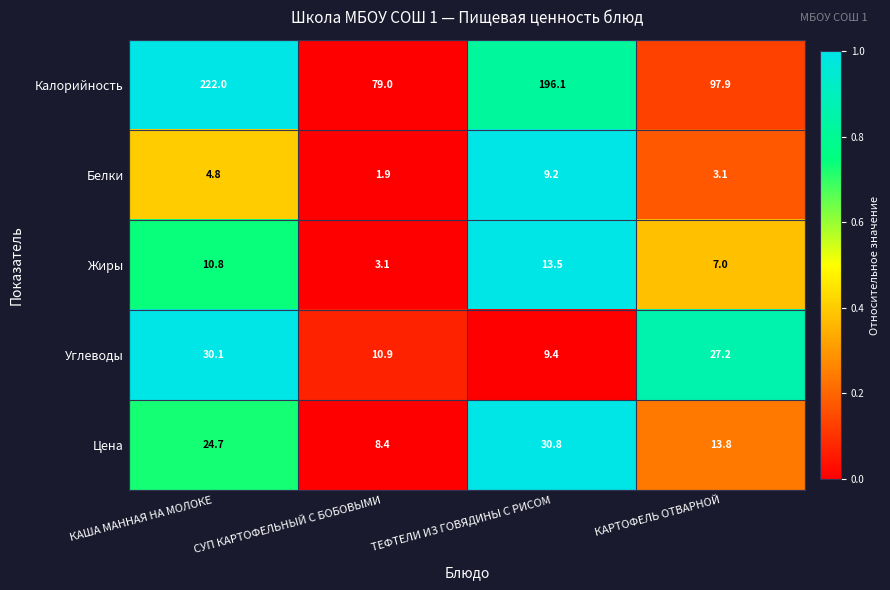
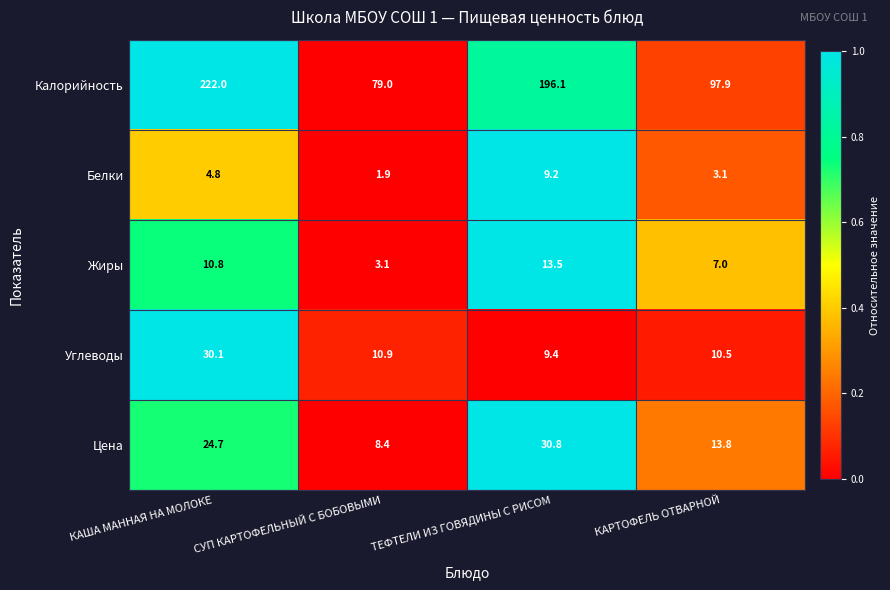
  {
    "Калорийность": {
      "КАША МАННАЯ НА МОЛОКЕ": 222.0,
      "СУП КАРТОФЕЛЬНЫЙ С БОБОВЫМИ": 79.0,
      "ТЕФТЕЛИ ИЗ ГОВЯДИНЫ С РИСОМ": 196.1,
      "КАРТОФЕЛЬ ОТВАРНОЙ": 97.9
    },
    "Белки": {
      "КАША МАННАЯ НА МОЛОКЕ": 4.8,
      "СУП КАРТОФЕЛЬНЫЙ С БОБОВЫМИ": 1.9,
      "ТЕФТЕЛИ ИЗ ГОВЯДИНЫ С РИСОМ": 9.2,
      "КАРТОФЕЛЬ ОТВАРНОЙ": 3.1
    },
    "Жиры": {
      "КАША МАННАЯ НА МОЛОКЕ": 10.8,
      "СУП КАРТОФЕЛЬНЫЙ С БОБОВЫМИ": 3.1,
      "ТЕФТЕЛИ ИЗ ГОВЯДИНЫ С РИСОМ": 13.5,
      "КАРТОФЕЛЬ ОТВАРНОЙ": 7.0
    },
    "Углеводы": {
      "КАША МАННАЯ НА МОЛОКЕ": 30.1,
      "СУП КАРТОФЕЛЬНЫЙ С БОБОВЫМИ": 10.9,
      "ТЕФТЕЛИ ИЗ ГОВЯДИНЫ С РИСОМ": 9.4,
-     "КАРТОФЕЛЬ ОТВАРНОЙ": 27.2
+     "КАРТОФЕЛЬ ОТВАРНОЙ": 10.5
    },
    "Цена": {
      "КАША МАННАЯ НА МОЛОКЕ": 24.7,
      "СУП КАРТОФЕЛЬНЫЙ С БОБОВЫМИ": 8.4,
      "ТЕФТЕЛИ ИЗ ГОВЯДИНЫ С РИСОМ": 30.8,
      "КАРТОФЕЛЬ ОТВАРНОЙ": 13.8
    }
  }
